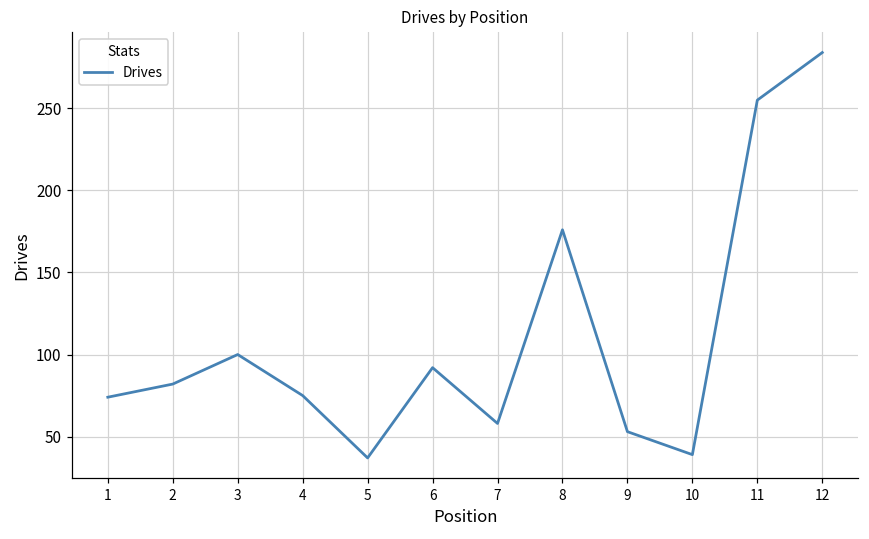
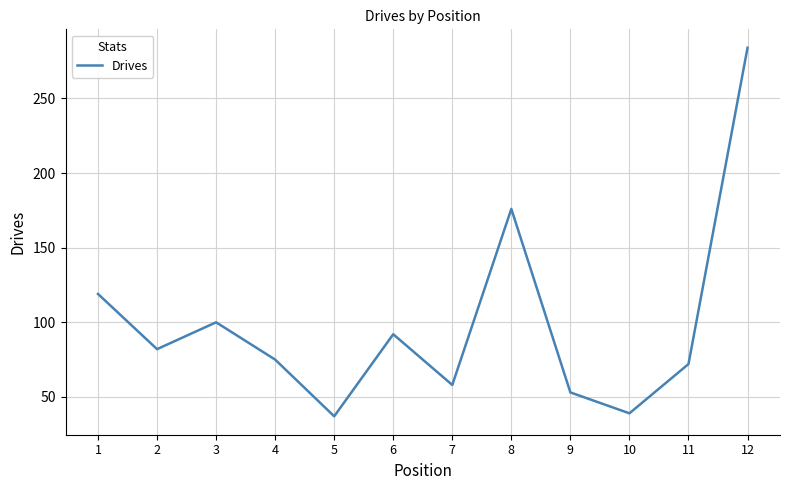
  {
-   "1": 74,
+   "1": 119,
    "2": 82,
    "3": 100,
    "4": 75,
    "5": 37,
    "6": 92,
    "7": 58,
    "8": 176,
    "9": 53,
    "10": 39,
-   "11": 255,
+   "11": 72,
    "12": 284
  }
